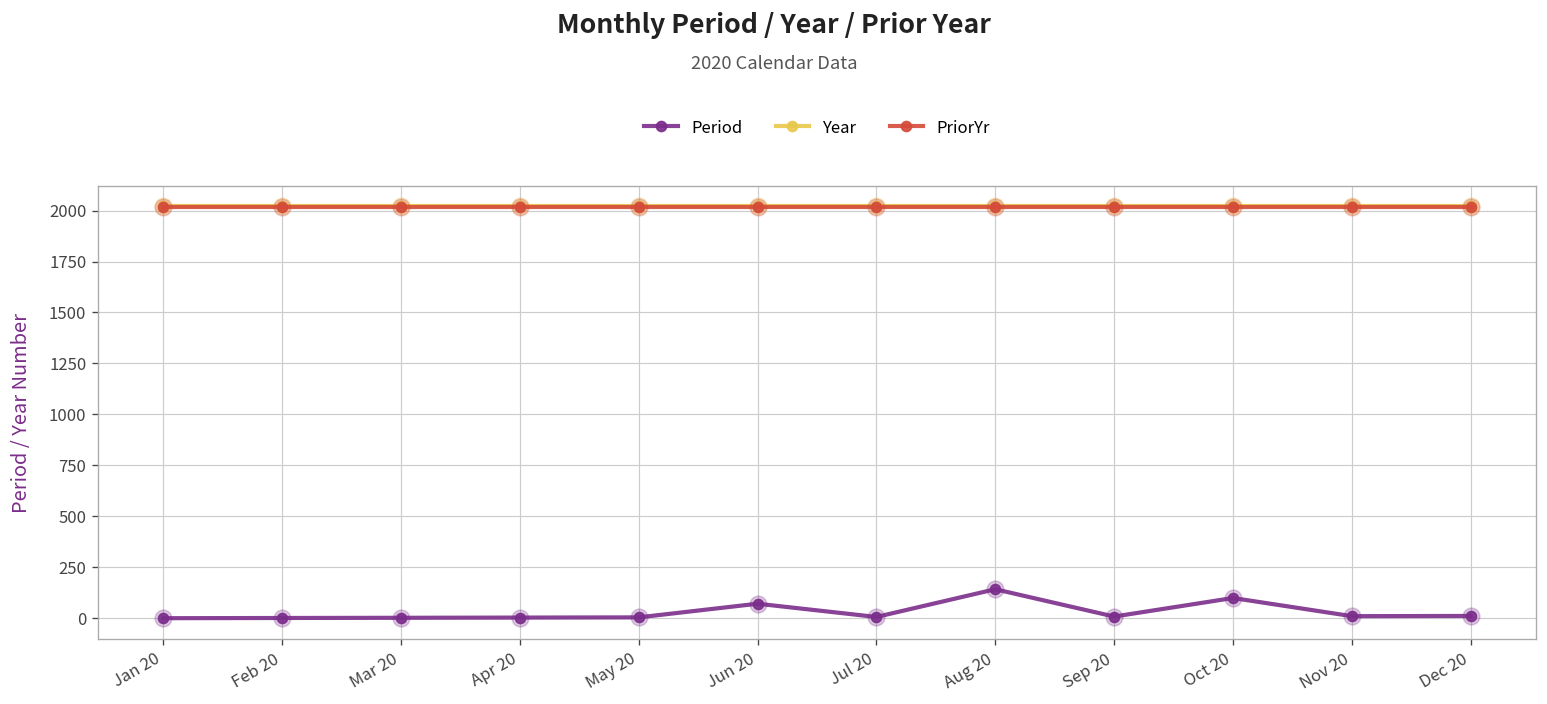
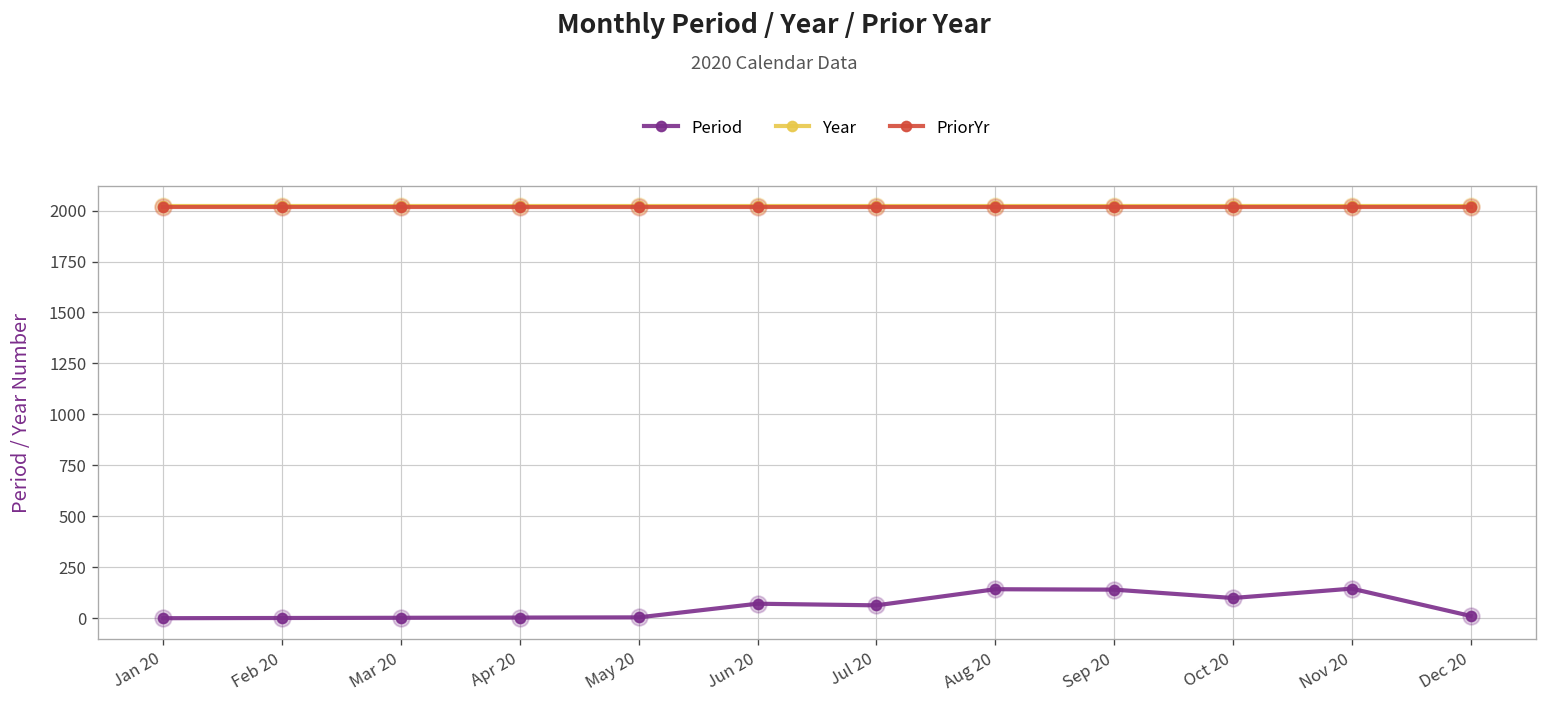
  {
    "Period": {
      "Jan 20": 0,
      "Feb 20": 0,
      "Mar 20": 0,
      "Apr 20": 0,
      "May 20": 10,
      "Jun 20": 70,
-     "Jul 20": 10,
+     "Jul 20": 60,
      "Aug 20": 140,
-     "Sep 20": 10,
+     "Sep 20": 140,
      "Oct 20": 100,
-     "Nov 20": 10,
+     "Nov 20": 150,
      "Dec 20": 10
    },
    "PriorYr": {
      "Jan 20": 2020,
      "Feb 20": 2020,
      "Mar 20": 2020,
      "Apr 20": 2020,
      "May 20": 2020,
      "Jun 20": 2020,
      "Jul 20": 2020,
      "Aug 20": 2020,
      "Sep 20": 2020,
      "Oct 20": 2020,
      "Nov 20": 2020,
      "Dec 20": 2020
    }
  }
